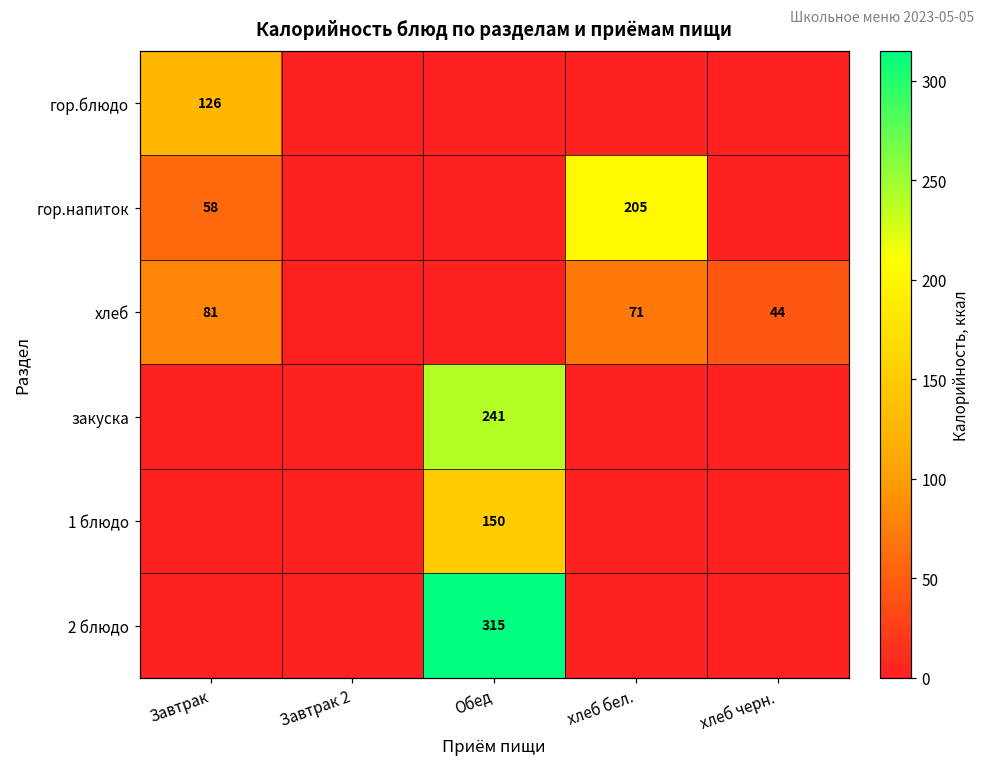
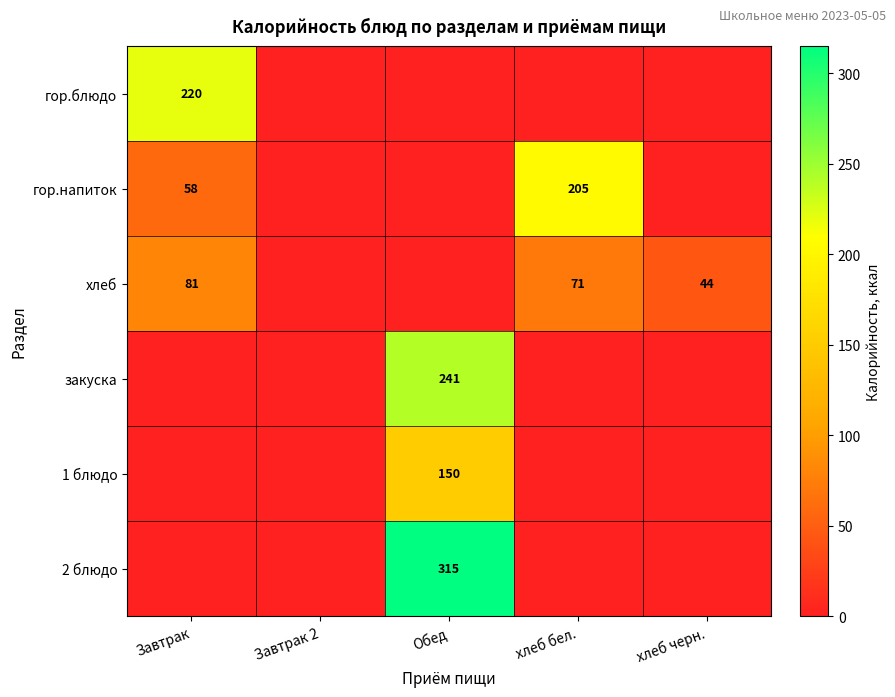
  {
    "гор.блюдо": {
-     "Завтрак": 126
+     "Завтрак": 220
    },
    "гор.напиток": {
      "Завтрак": 58,
      "хлеб бел.": 205
    },
    "хлеб": {
      "Завтрак": 81,
      "хлеб бел.": 71,
      "хлеб черн.": 44
    },
    "закуска": {
      "Обед": 241
    },
    "1 блюдо": {
      "Обед": 150
    },
    "2 блюдо": {
      "Обед": 315
    }
  }
